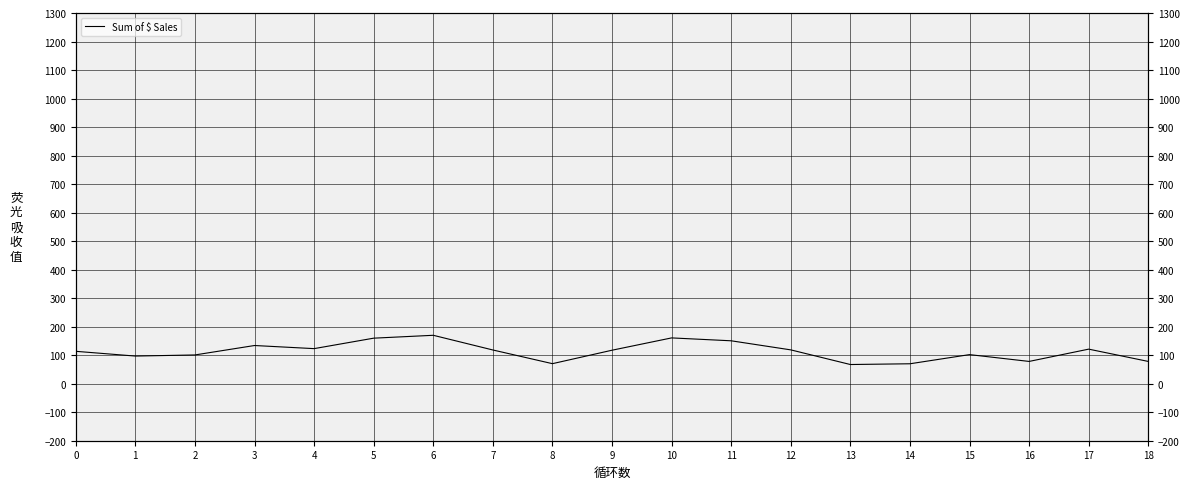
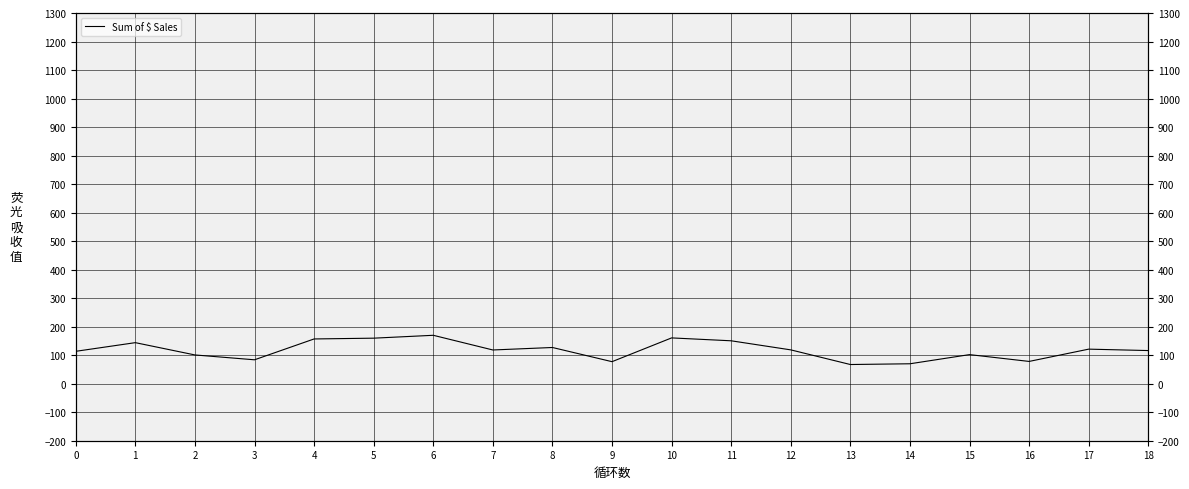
  {
    "0": 110,
-   "1": 100,
+   "1": 140,
    "2": 100,
-   "3": 130,
-   "4": 120,
+   "3": 80,
+   "4": 160,
    "5": 160,
    "6": 170,
    "7": 120,
-   "8": 70,
-   "9": 120,
+   "8": 130,
+   "9": 80,
    "10": 160,
    "11": 150,
    "12": 120,
    "13": 70,
    "14": 70,
    "15": 100,
    "16": 80,
    "17": 120,
-   "18": 80
+   "18": 120
  }
